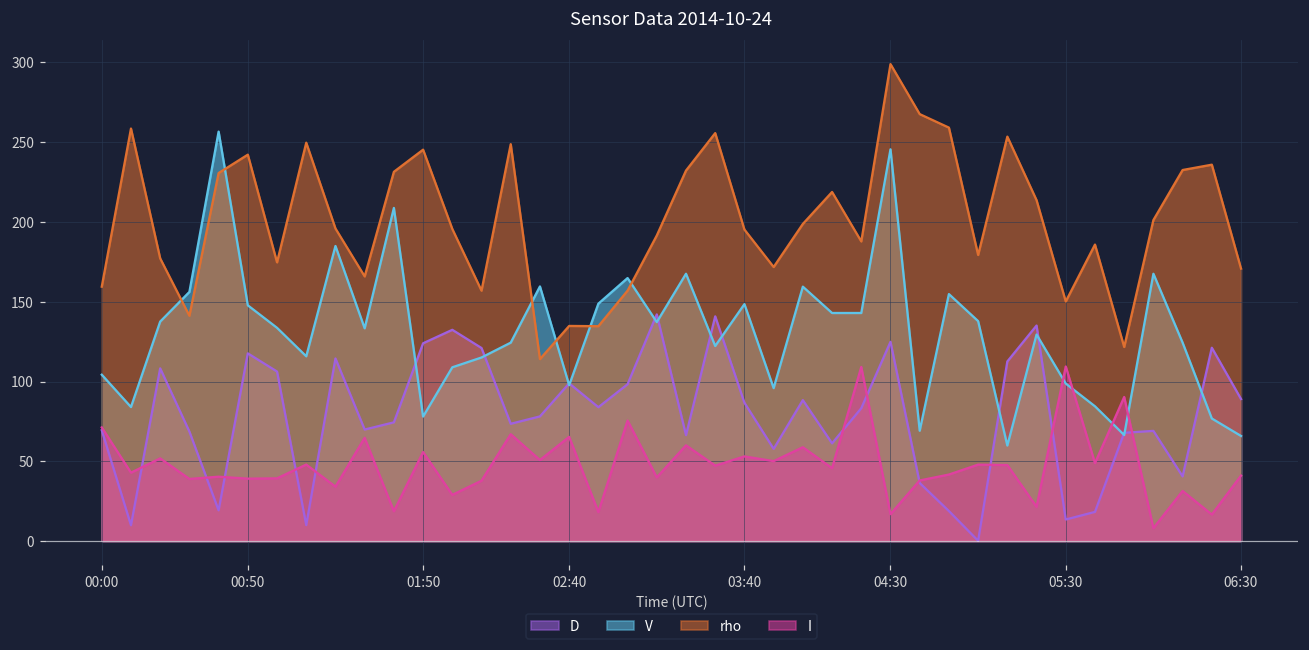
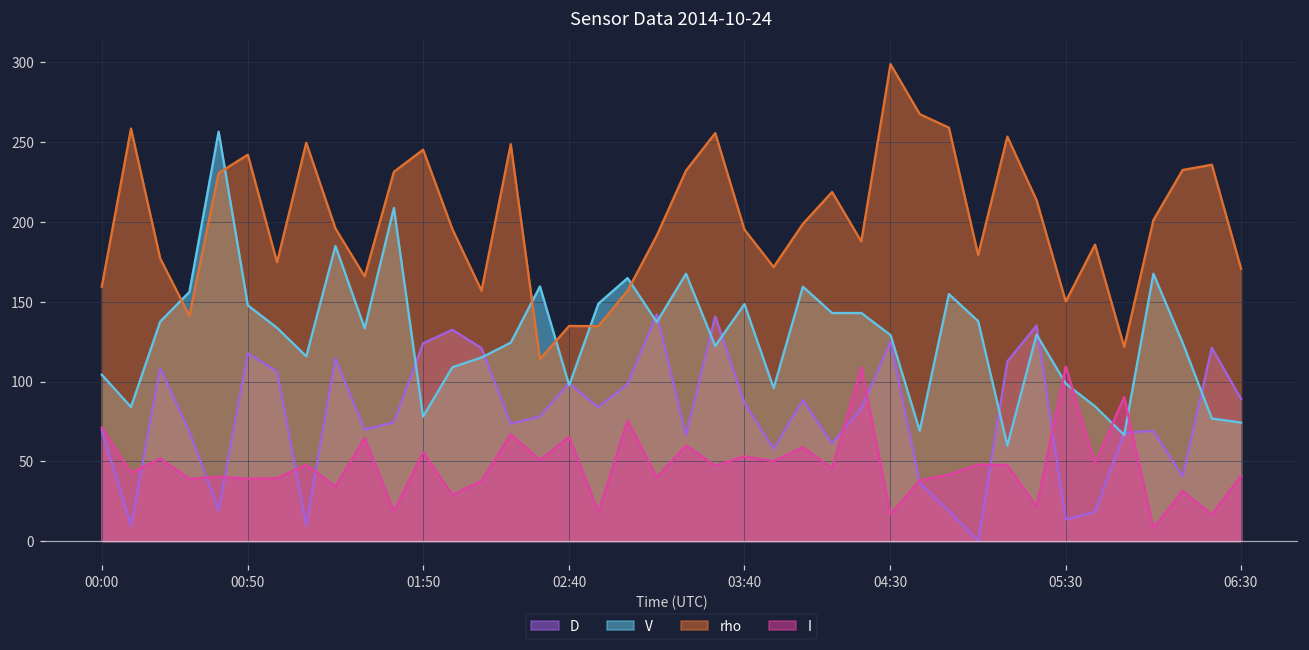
  {
    "D": {
      "00:00": 69,
      "00:50": 118,
      "01:50": 124,
      "03:40": 87,
      "04:30": 125,
      "05:30": 13,
      "06:30": 89
    },
    "V": {
      "00:00": 104,
      "00:50": 148,
      "01:50": 78,
      "03:40": 149,
-     "04:30": 246,
+     "04:30": 129,
      "05:30": 99,
-     "06:30": 66
+     "06:30": 74
    },
    "rho": {
      "00:00": 159,
      "00:50": 242,
      "01:50": 245,
      "02:40": 135,
      "03:40": 195,
      "04:30": 299,
      "05:30": 150,
      "06:30": 171
    },
    "I": {
      "00:00": 71,
      "00:50": 39,
      "01:50": 56,
      "02:40": 65,
      "03:40": 53,
      "04:30": 17,
      "05:30": 109,
      "06:30": 41
    }
  }
